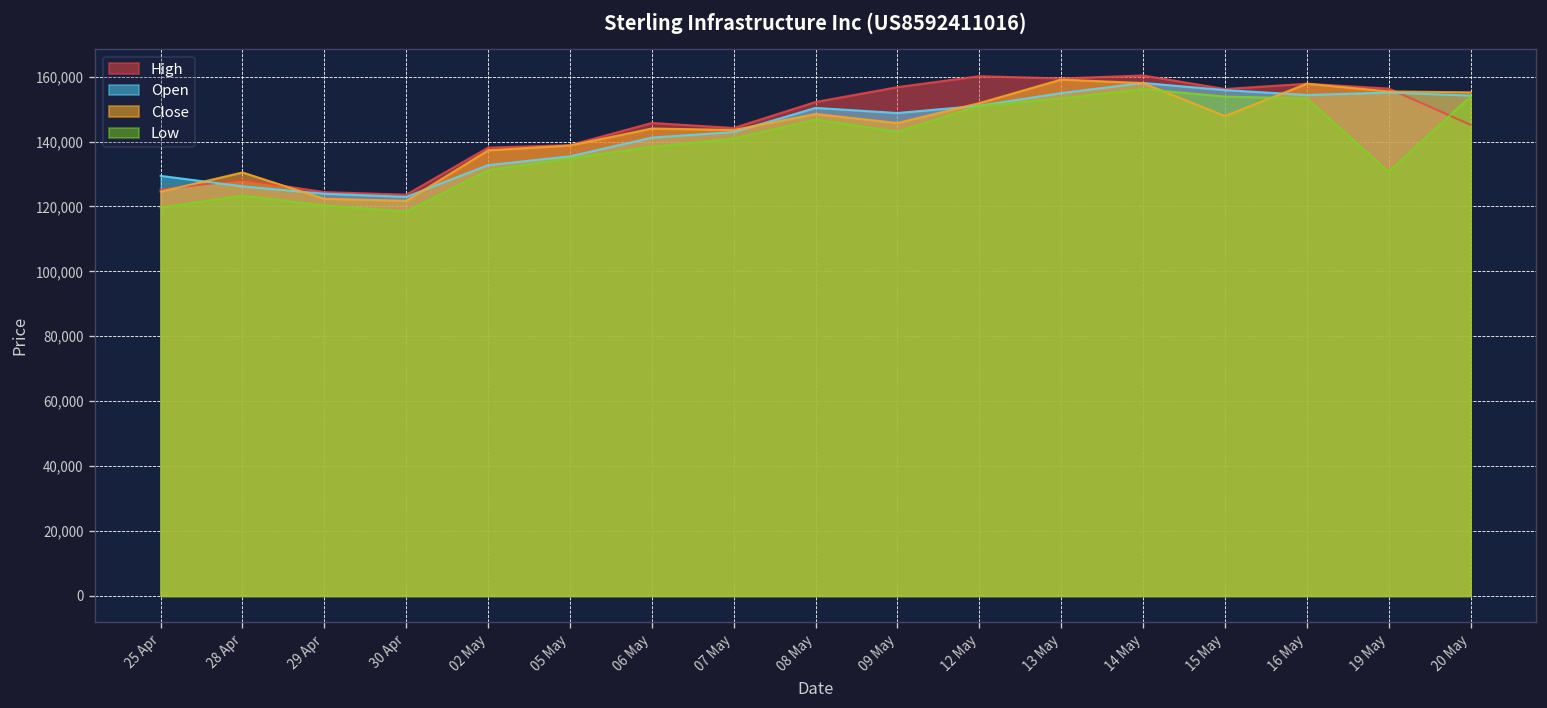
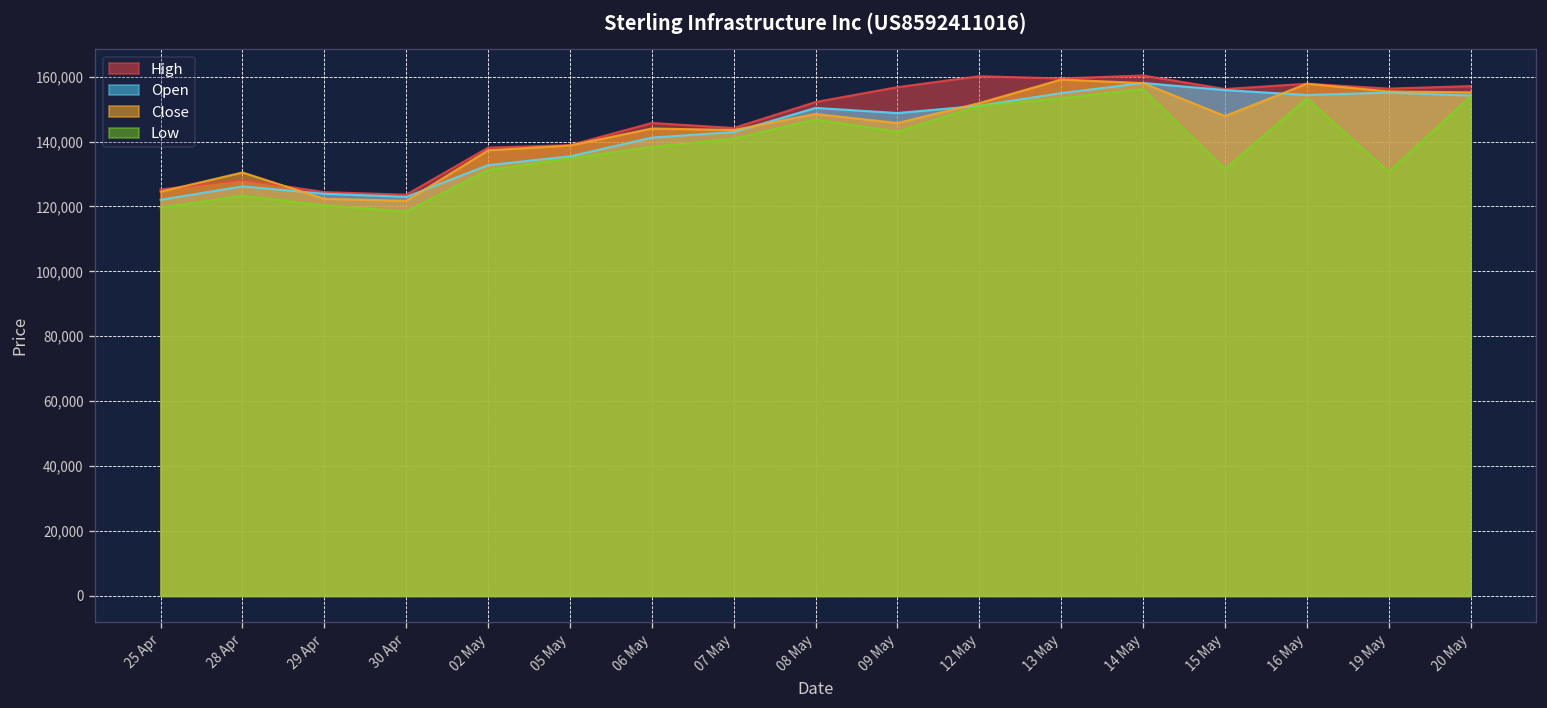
  {
    "High": {
      "28 Apr": "128,000",
      "06 May": "146,000",
      "08 May": "152,000",
      "09 May": "157,000",
      "12 May": "160,000",
      "14 May": "160,000",
-     "20 May": "145,000"
+     "20 May": "157,000"
    },
    "Open": {
-     "25 Apr": "129,000",
+     "25 Apr": "122,000",
      "28 Apr": "126,000",
      "02 May": "133,000",
      "06 May": "141,000",
      "08 May": "150,000",
      "09 May": "149,000",
      "13 May": "155,000",
      "16 May": "154,000"
    },
    "Close": {
      "28 Apr": "130,000",
      "29 Apr": "122,000",
      "30 Apr": "122,000",
      "06 May": "144,000",
      "08 May": "148,000",
      "09 May": "146,000",
      "15 May": "148,000",
      "20 May": "155,000"
    },
    "Low": {
      "25 Apr": "120,000",
      "28 Apr": "123,000",
      "29 Apr": "120,000",
      "30 Apr": "118,000",
      "02 May": "131,000",
      "06 May": "138,000",
      "07 May": "141,000",
      "08 May": "147,000",
      "09 May": "143,000",
      "13 May": "153,000",
      "14 May": "156,000",
-     "15 May": "154,000",
+     "15 May": "132,000",
      "16 May": "153,000",
      "19 May": "131,000"
    }
  }
